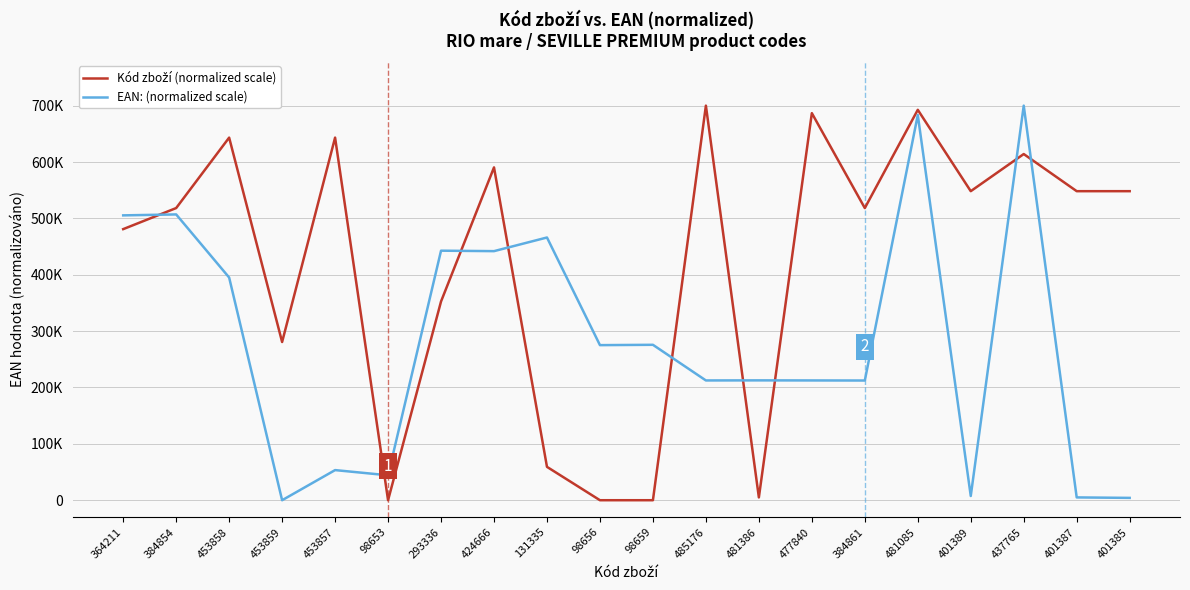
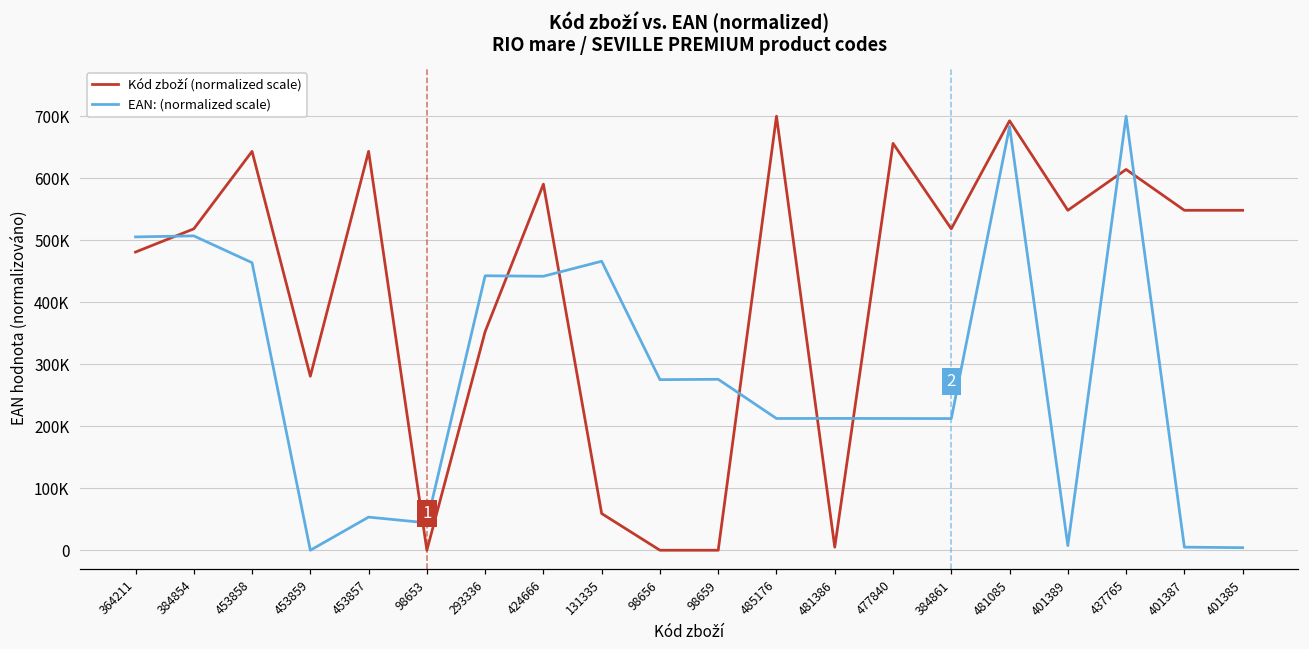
  {
    "Kód zboží (normalized scale)": {
      "364211": 480000,
      "384854": 520000,
      "453858": 640000,
      "453859": 280000,
      "453857": 640000,
      "98653": 0,
      "293336": 350000,
      "424666": 590000,
      "131335": 60000,
      "98656": 0,
      "98659": 0,
      "485176": 700000,
      "481386": 0,
-     "477840": 690000,
+     "477840": 660000,
      "384861": 520000,
      "481085": 690000,
      "401389": 550000,
      "437765": 610000,
      "401387": 550000,
      "401385": 550000
    },
    "EAN: (normalized scale)": {
      "364211": 510000,
      "384854": 510000,
-     "453858": 400000,
+     "453858": 460000,
      "453859": 0,
      "453857": 50000,
      "293336": 440000,
      "424666": 440000,
      "131335": 470000,
      "98656": 280000,
      "98659": 280000,
      "485176": 210000,
      "481386": 210000,
      "477840": 210000,
      "384861": 210000,
      "481085": 680000,
      "401389": 10000,
      "437765": 700000,
      "401387": 0,
      "401385": 0
    }
  }
